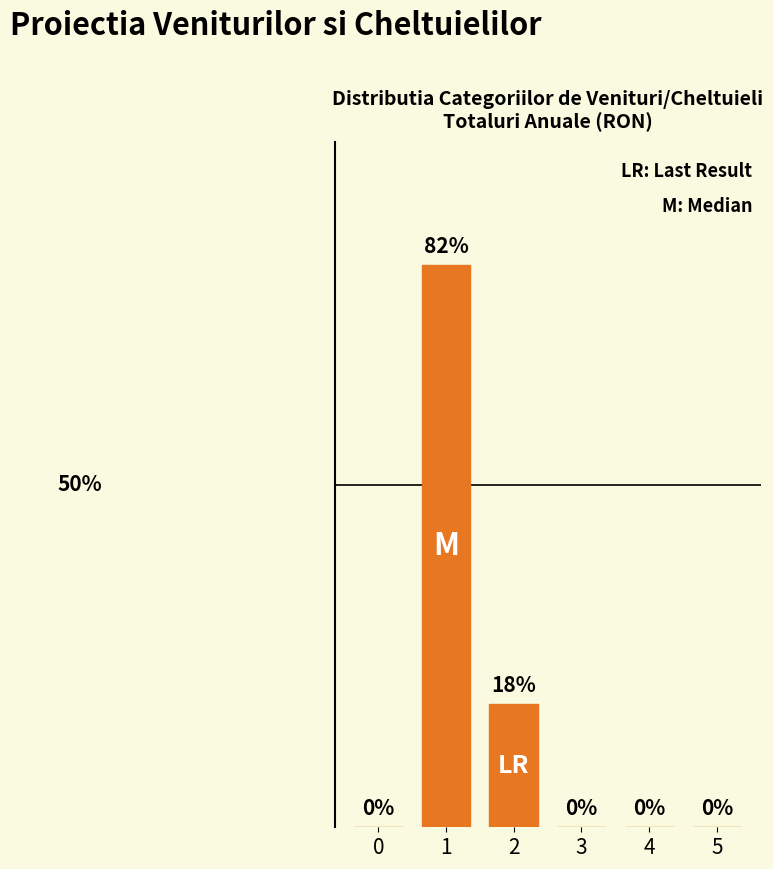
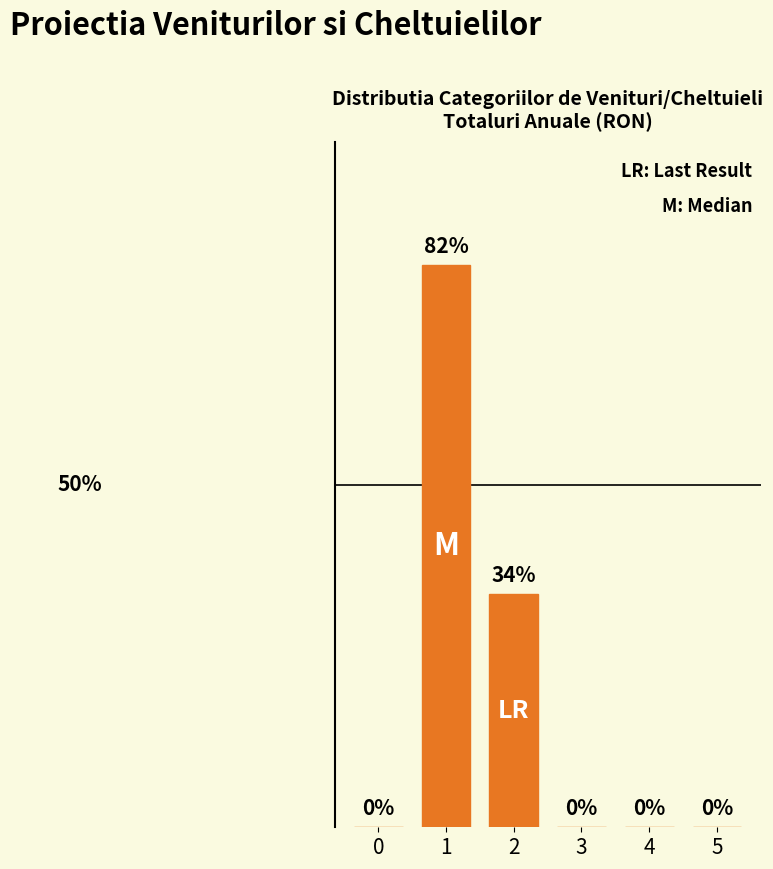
  {
    "0": "0%",
    "1": "82%",
-   "2": "18%",
+   "2": "34%",
    "3": "0%",
    "4": "0%",
    "5": "0%"
  }
